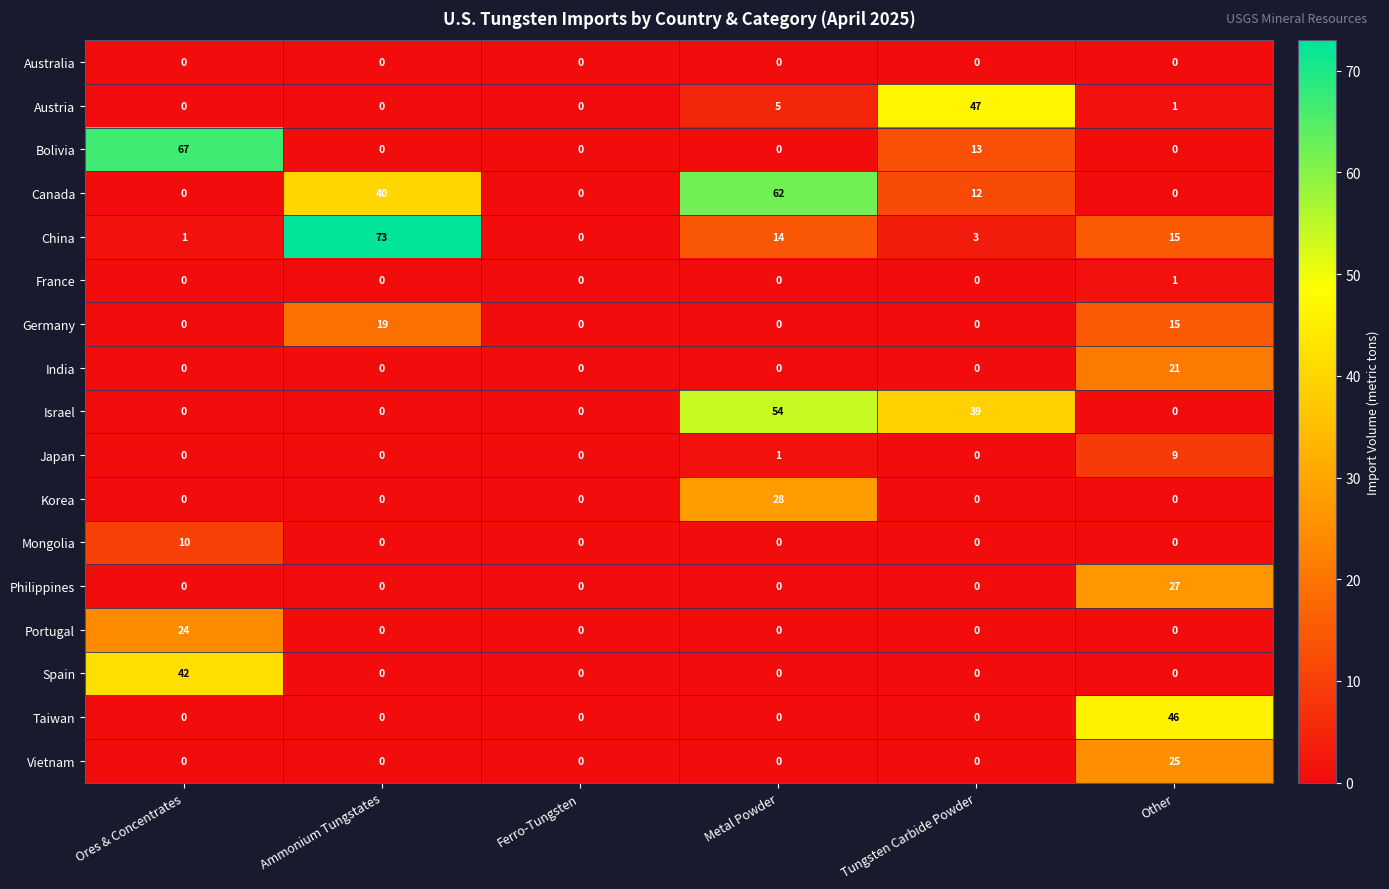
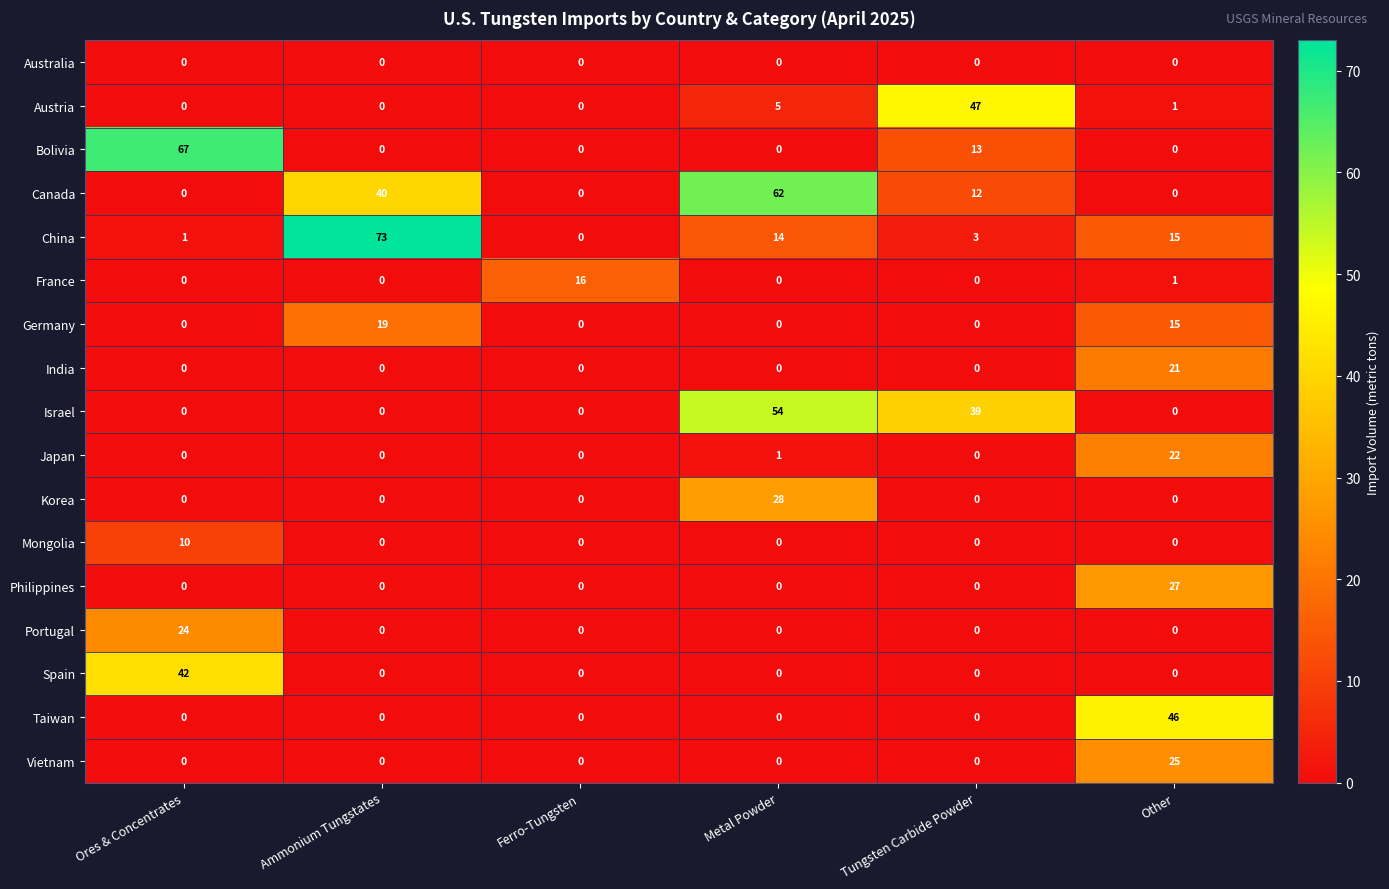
  {
    "Australia": {
      "Ores & Concentrates": 0,
      "Ammonium Tungstates": 0,
      "Ferro-Tungsten": 0,
      "Metal Powder": 0,
      "Tungsten Carbide Powder": 0,
      "Other": 0
    },
    "Austria": {
      "Ores & Concentrates": 0,
      "Ammonium Tungstates": 0,
      "Ferro-Tungsten": 0,
      "Metal Powder": 5,
      "Tungsten Carbide Powder": 47,
      "Other": 1
    },
    "Bolivia": {
      "Ores & Concentrates": 67,
      "Ammonium Tungstates": 0,
      "Ferro-Tungsten": 0,
      "Metal Powder": 0,
      "Tungsten Carbide Powder": 13,
      "Other": 0
    },
    "Canada": {
      "Ores & Concentrates": 0,
      "Ammonium Tungstates": 40,
      "Ferro-Tungsten": 0,
      "Metal Powder": 62,
      "Tungsten Carbide Powder": 12,
      "Other": 0
    },
    "China": {
      "Ores & Concentrates": 1,
      "Ammonium Tungstates": 73,
      "Ferro-Tungsten": 0,
      "Metal Powder": 14,
      "Tungsten Carbide Powder": 3,
      "Other": 15
    },
    "France": {
      "Ores & Concentrates": 0,
      "Ammonium Tungstates": 0,
-     "Ferro-Tungsten": 0,
+     "Ferro-Tungsten": 16,
      "Metal Powder": 0,
      "Tungsten Carbide Powder": 0,
      "Other": 1
    },
    "Germany": {
      "Ores & Concentrates": 0,
      "Ammonium Tungstates": 19,
      "Ferro-Tungsten": 0,
      "Metal Powder": 0,
      "Tungsten Carbide Powder": 0,
      "Other": 15
    },
    "India": {
      "Ores & Concentrates": 0,
      "Ammonium Tungstates": 0,
      "Ferro-Tungsten": 0,
      "Metal Powder": 0,
      "Tungsten Carbide Powder": 0,
      "Other": 21
    },
    "Israel": {
      "Ores & Concentrates": 0,
      "Ammonium Tungstates": 0,
      "Ferro-Tungsten": 0,
      "Metal Powder": 54,
      "Tungsten Carbide Powder": 39,
      "Other": 0
    },
    "Japan": {
      "Ores & Concentrates": 0,
      "Ammonium Tungstates": 0,
      "Ferro-Tungsten": 0,
      "Metal Powder": 1,
      "Tungsten Carbide Powder": 0,
-     "Other": 9
+     "Other": 22
    },
    "Korea": {
      "Ores & Concentrates": 0,
      "Ammonium Tungstates": 0,
      "Ferro-Tungsten": 0,
      "Metal Powder": 28,
      "Tungsten Carbide Powder": 0,
      "Other": 0
    },
    "Mongolia": {
      "Ores & Concentrates": 10,
      "Ammonium Tungstates": 0,
      "Ferro-Tungsten": 0,
      "Metal Powder": 0,
      "Tungsten Carbide Powder": 0,
      "Other": 0
    },
    "Philippines": {
      "Ores & Concentrates": 0,
      "Ammonium Tungstates": 0,
      "Ferro-Tungsten": 0,
      "Metal Powder": 0,
      "Tungsten Carbide Powder": 0,
      "Other": 27
    },
    "Portugal": {
      "Ores & Concentrates": 24,
      "Ammonium Tungstates": 0,
      "Ferro-Tungsten": 0,
      "Metal Powder": 0,
      "Tungsten Carbide Powder": 0,
      "Other": 0
    },
    "Spain": {
      "Ores & Concentrates": 42,
      "Ammonium Tungstates": 0,
      "Ferro-Tungsten": 0,
      "Metal Powder": 0,
      "Tungsten Carbide Powder": 0,
      "Other": 0
    },
    "Taiwan": {
      "Ores & Concentrates": 0,
      "Ammonium Tungstates": 0,
      "Ferro-Tungsten": 0,
      "Metal Powder": 0,
      "Tungsten Carbide Powder": 0,
      "Other": 46
    },
    "Vietnam": {
      "Ores & Concentrates": 0,
      "Ammonium Tungstates": 0,
      "Ferro-Tungsten": 0,
      "Metal Powder": 0,
      "Tungsten Carbide Powder": 0,
      "Other": 25
    }
  }
